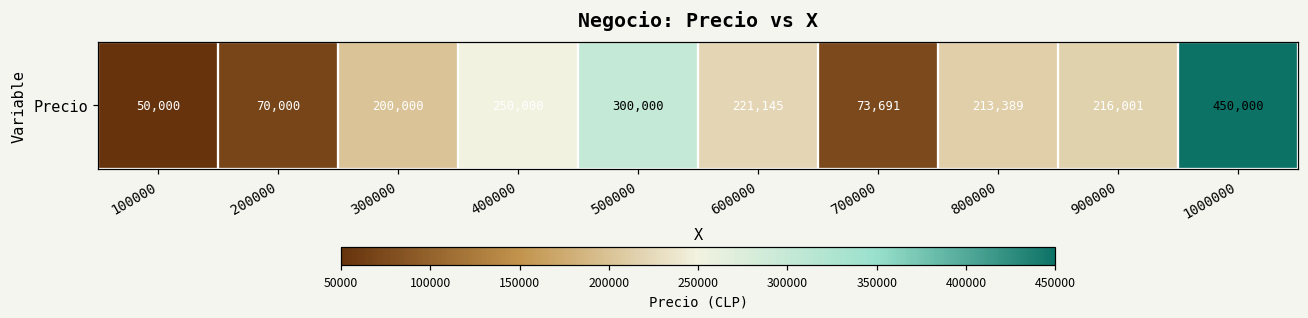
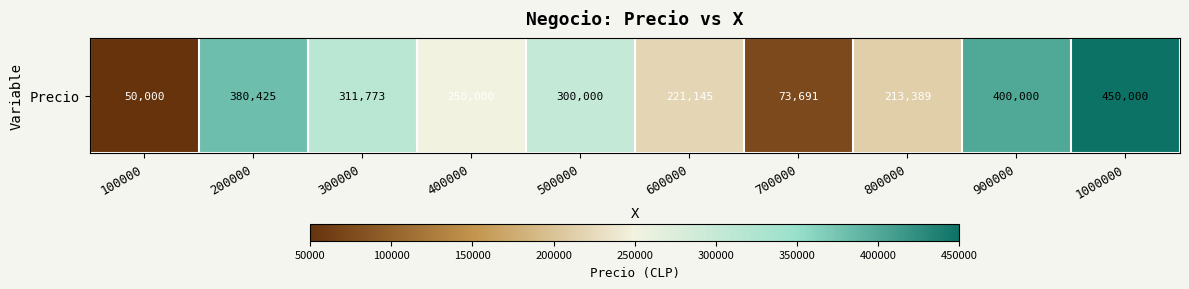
  {
    "Precio": {
      "100000": "50,000",
-     "200000": "70,000",
-     "300000": "200,000",
+     "200000": "380,425",
+     "300000": "311,773",
      "500000": "300,000",
      "600000": "221,145",
      "700000": "73,691",
      "800000": "213,389",
-     "900000": "216,001",
+     "900000": "400,000",
      "1000000": "450,000"
    }
  }
